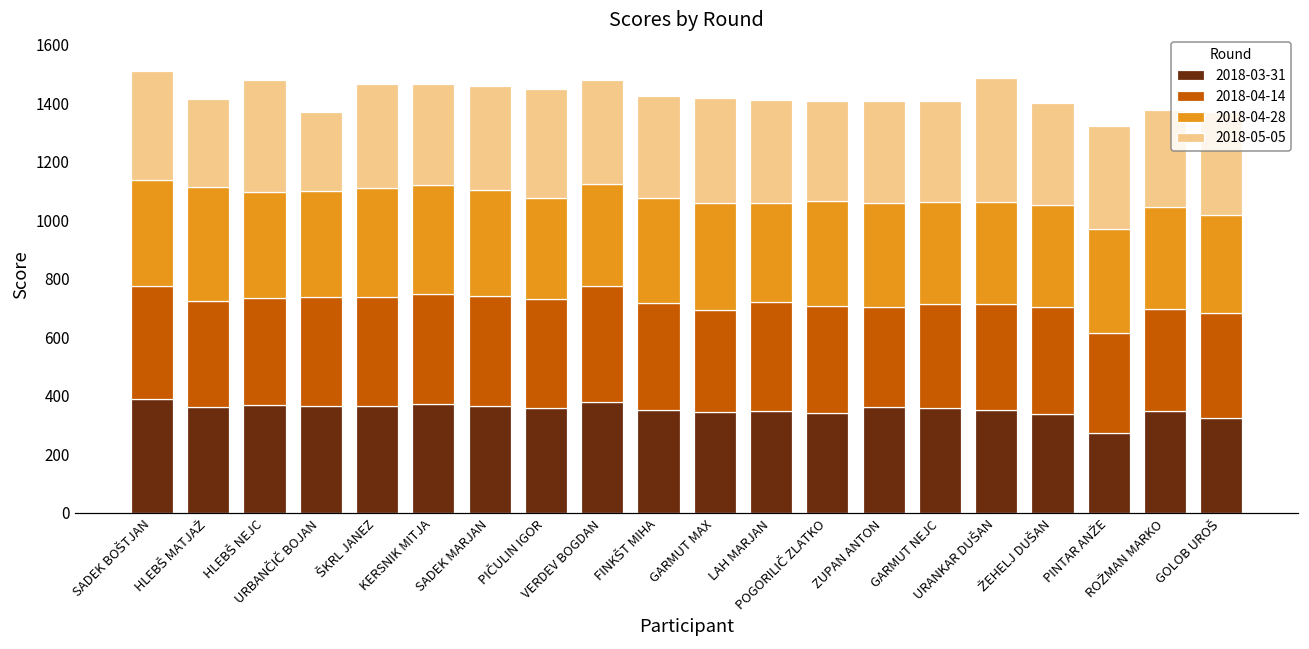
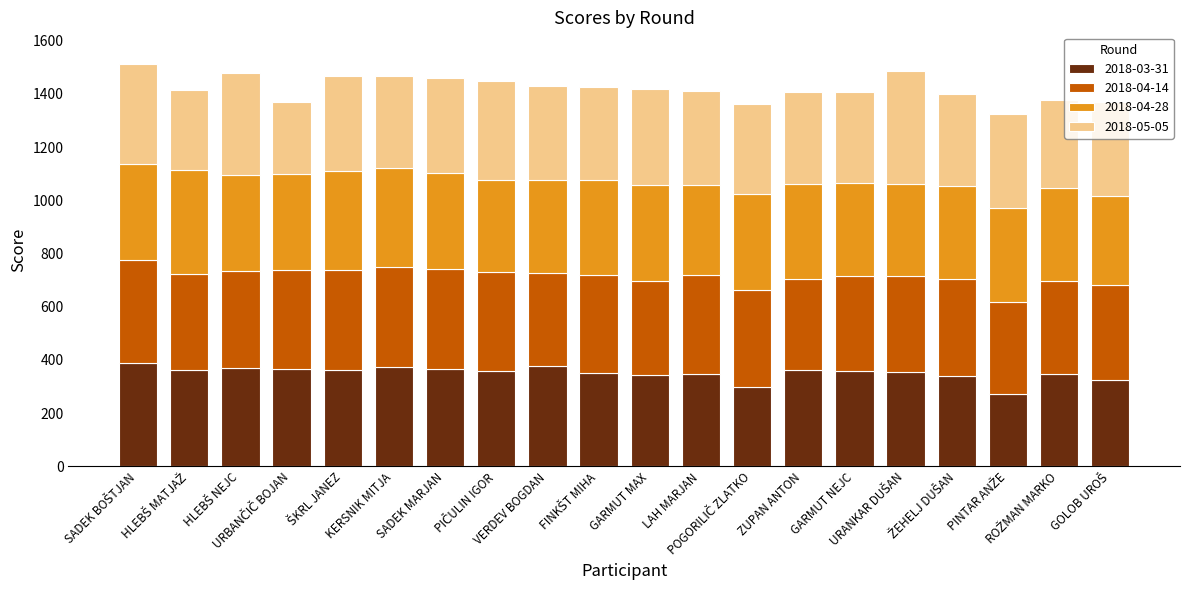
  {
    "2018-03-31": {
      "SADEK BOŠTJAN": 390,
      "HLEBŠ MATJAŽ": 360,
      "HLEBŠ NEJC": 370,
      "URBANČIČ BOJAN": 370,
      "ŠKRL JANEZ": 360,
      "KERSNIK MITJA": 370,
      "SADEK MARJAN": 370,
      "PIČULIN IGOR": 360,
      "VERDEV BOGDAN": 380,
      "FINKŠT MIHA": 350,
      "GARMUT MAX": 340,
      "LAH MARJAN": 350,
-     "POGORILIČ ZLATKO": 340,
+     "POGORILIČ ZLATKO": 300,
      "ZUPAN ANTON": 360,
      "GARMUT NEJC": 360,
      "URANKAR DUŠAN": 350,
      "ŽEHELJ DUŠAN": 340,
      "PINTAR ANŽE": 270,
      "ROŽMAN MARKO": 350,
      "GOLOB UROŠ": 320
    },
    "2018-04-14": {
      "SADEK BOŠTJAN": 390,
      "HLEBŠ MATJAŽ": 360,
      "HLEBŠ NEJC": 370,
      "URBANČIČ BOJAN": 370,
      "ŠKRL JANEZ": 370,
      "KERSNIK MITJA": 380,
      "SADEK MARJAN": 380,
      "PIČULIN IGOR": 370,
-     "VERDEV BOGDAN": 400,
+     "VERDEV BOGDAN": 350,
      "FINKŠT MIHA": 370,
      "GARMUT MAX": 350,
      "LAH MARJAN": 370,
      "POGORILIČ ZLATKO": 370,
      "ZUPAN ANTON": 340,
      "GARMUT NEJC": 350,
      "URANKAR DUŠAN": 360,
      "ŽEHELJ DUŠAN": 370,
      "PINTAR ANŽE": 340,
      "ROŽMAN MARKO": 350,
      "GOLOB UROŠ": 360
    },
    "2018-04-28": {
      "SADEK BOŠTJAN": 360,
      "HLEBŠ MATJAŽ": 390,
      "HLEBŠ NEJC": 360,
      "URBANČIČ BOJAN": 360,
      "ŠKRL JANEZ": 380,
      "KERSNIK MITJA": 370,
      "SADEK MARJAN": 360,
      "PIČULIN IGOR": 350,
      "VERDEV BOGDAN": 350,
      "FINKŠT MIHA": 360,
      "GARMUT MAX": 360,
      "LAH MARJAN": 340,
      "POGORILIČ ZLATKO": 360,
      "ZUPAN ANTON": 360,
      "GARMUT NEJC": 350,
      "URANKAR DUŠAN": 350,
      "ŽEHELJ DUŠAN": 350,
      "PINTAR ANŽE": 350,
      "ROŽMAN MARKO": 350,
      "GOLOB UROŠ": 330
    },
    "2018-05-05": {
      "SADEK BOŠTJAN": 370,
      "HLEBŠ MATJAŽ": 300,
      "HLEBŠ NEJC": 380,
      "URBANČIČ BOJAN": 270,
      "ŠKRL JANEZ": 360,
      "KERSNIK MITJA": 350,
      "SADEK MARJAN": 360,
      "PIČULIN IGOR": 370,
      "VERDEV BOGDAN": 360,
      "FINKŠT MIHA": 350,
      "GARMUT MAX": 360,
      "LAH MARJAN": 350,
      "POGORILIČ ZLATKO": 340,
      "ZUPAN ANTON": 350,
      "GARMUT NEJC": 340,
      "URANKAR DUŠAN": 430,
      "ŽEHELJ DUŠAN": 350,
      "PINTAR ANŽE": 350,
      "ROŽMAN MARKO": 330
    }
  }
